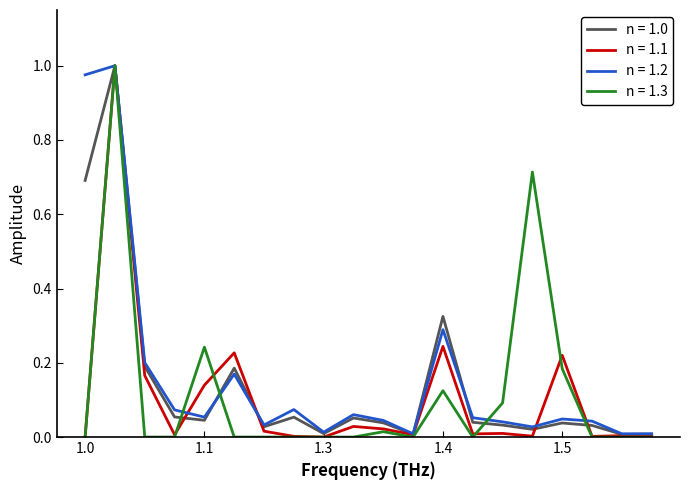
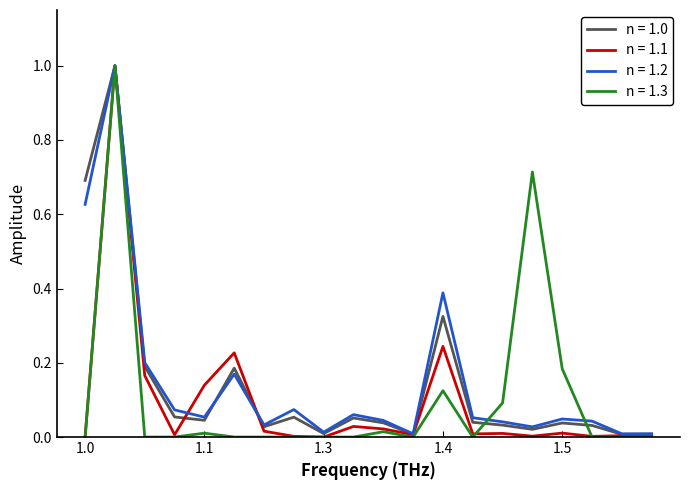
  {
    "n = 1.0": {
      "1.0": 0.69,
      "1.1": 0.05,
      "1.4": 0.32,
      "1.5": 0.04
    },
    "n = 1.1": {
      "1.1": 0.14,
      "1.4": 0.24,
-     "1.5": 0.22
+     "1.5": 0.01
    },
    "n = 1.2": {
-     "1.0": 0.98,
+     "1.0": 0.63,
      "1.1": 0.05,
-     "1.4": 0.29,
+     "1.4": 0.39,
      "1.5": 0.05
    },
    "n = 1.3": {
-     "1.1": 0.24,
+     "1.1": 0.01,
      "1.4": 0.12,
      "1.5": 0.18
    }
  }
